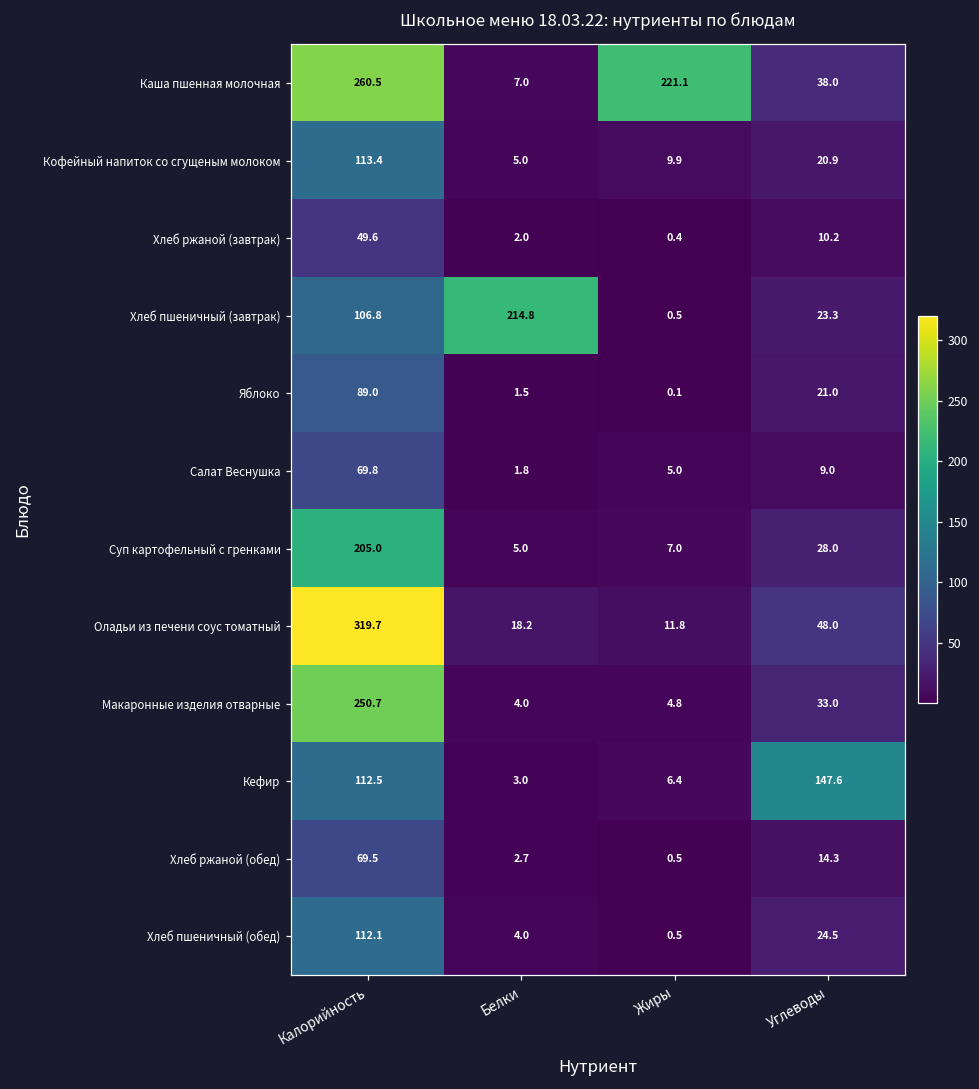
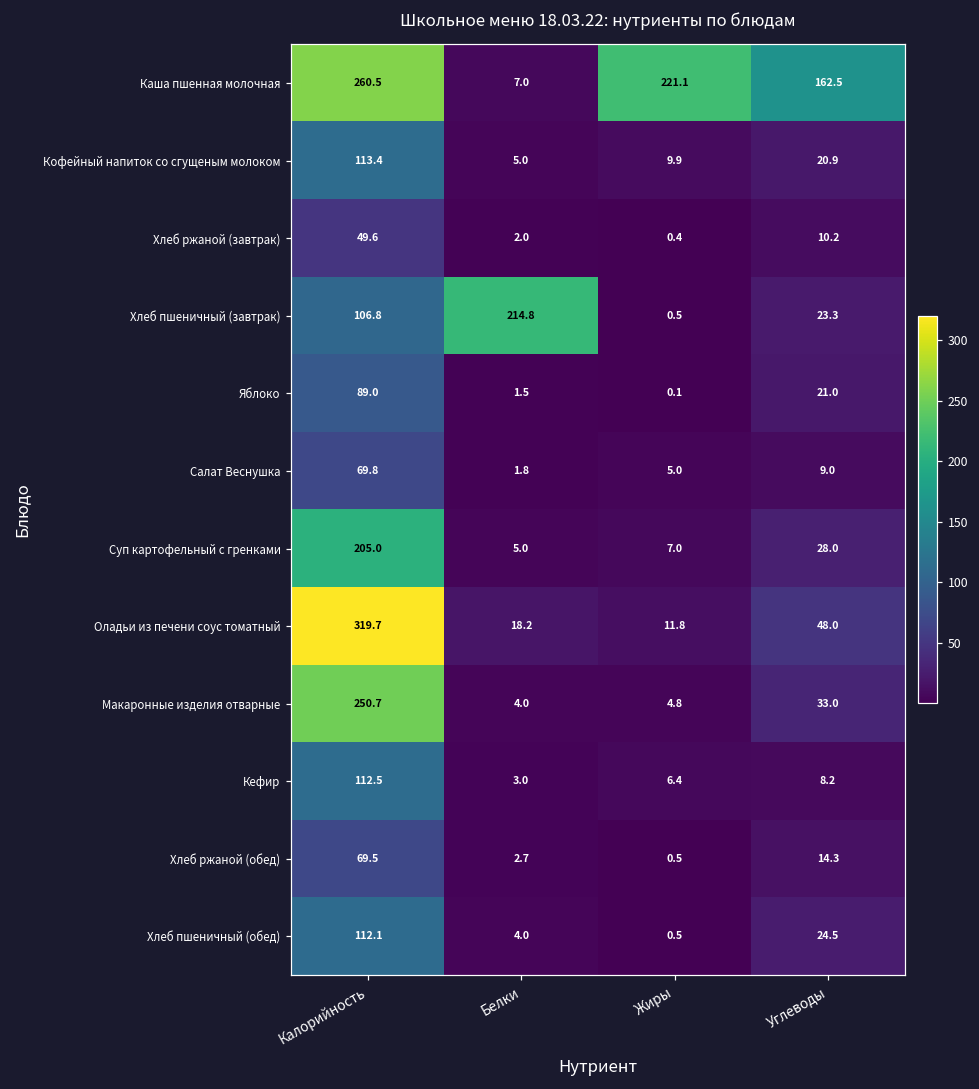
  {
    "Каша пшенная молочная": {
      "Калорийность": 260.5,
      "Белки": 7.0,
      "Жиры": 221.1,
-     "Углеводы": 38.0
+     "Углеводы": 162.5
    },
    "Кофейный напиток со сгущеным молоком": {
      "Калорийность": 113.4,
      "Белки": 5.0,
      "Жиры": 9.9,
      "Углеводы": 20.9
    },
    "Хлеб ржаной (завтрак)": {
      "Калорийность": 49.6,
      "Белки": 2.0,
      "Жиры": 0.4,
      "Углеводы": 10.2
    },
    "Хлеб пшеничный (завтрак)": {
      "Калорийность": 106.8,
      "Белки": 214.8,
      "Жиры": 0.5,
      "Углеводы": 23.3
    },
    "Яблоко": {
      "Калорийность": 89.0,
      "Белки": 1.5,
      "Жиры": 0.1,
      "Углеводы": 21.0
    },
    "Салат Веснушка": {
      "Калорийность": 69.8,
      "Белки": 1.8,
      "Жиры": 5.0,
      "Углеводы": 9.0
    },
    "Суп картофельный с гренками": {
      "Калорийность": 205.0,
      "Белки": 5.0,
      "Жиры": 7.0,
      "Углеводы": 28.0
    },
    "Оладьи из печени соус томатный": {
      "Калорийность": 319.7,
      "Белки": 18.2,
      "Жиры": 11.8,
      "Углеводы": 48.0
    },
    "Макаронные изделия отварные": {
      "Калорийность": 250.7,
      "Белки": 4.0,
      "Жиры": 4.8,
      "Углеводы": 33.0
    },
    "Кефир": {
      "Калорийность": 112.5,
      "Белки": 3.0,
      "Жиры": 6.4,
-     "Углеводы": 147.6
+     "Углеводы": 8.2
    },
    "Хлеб ржаной (обед)": {
      "Калорийность": 69.5,
      "Белки": 2.7,
      "Жиры": 0.5,
      "Углеводы": 14.3
    },
    "Хлеб пшеничный (обед)": {
      "Калорийность": 112.1,
      "Белки": 4.0,
      "Жиры": 0.5,
      "Углеводы": 24.5
    }
  }
